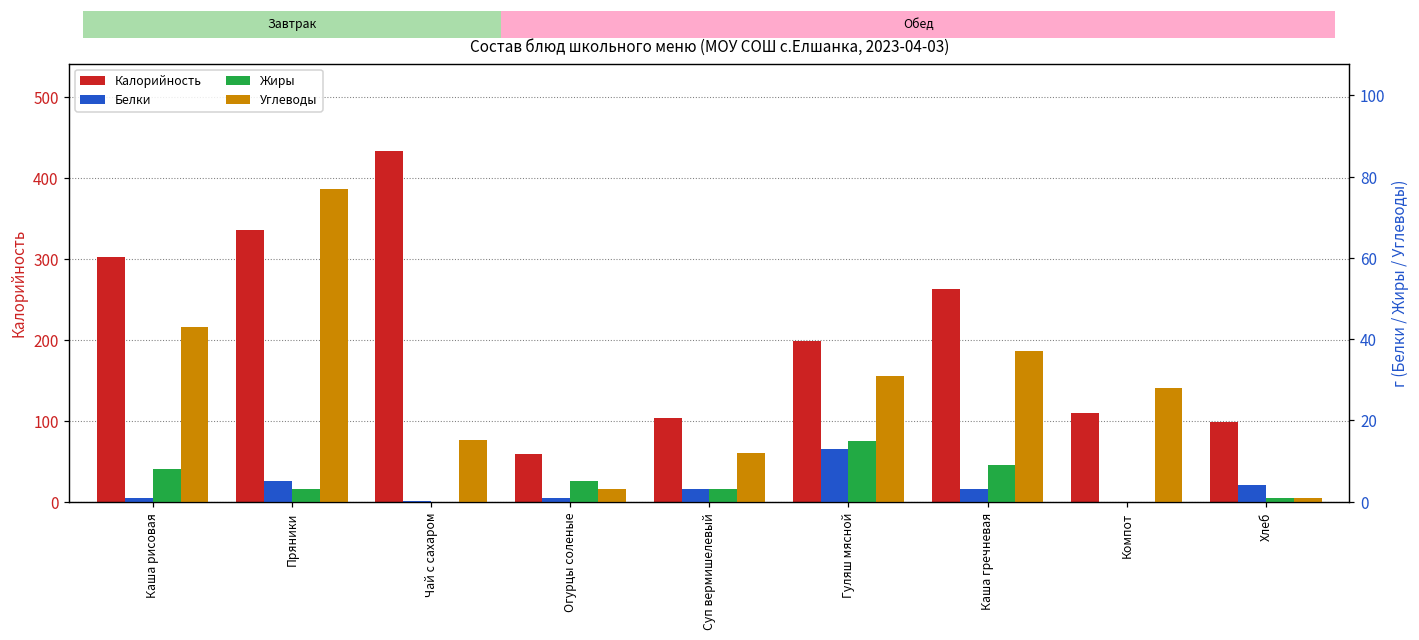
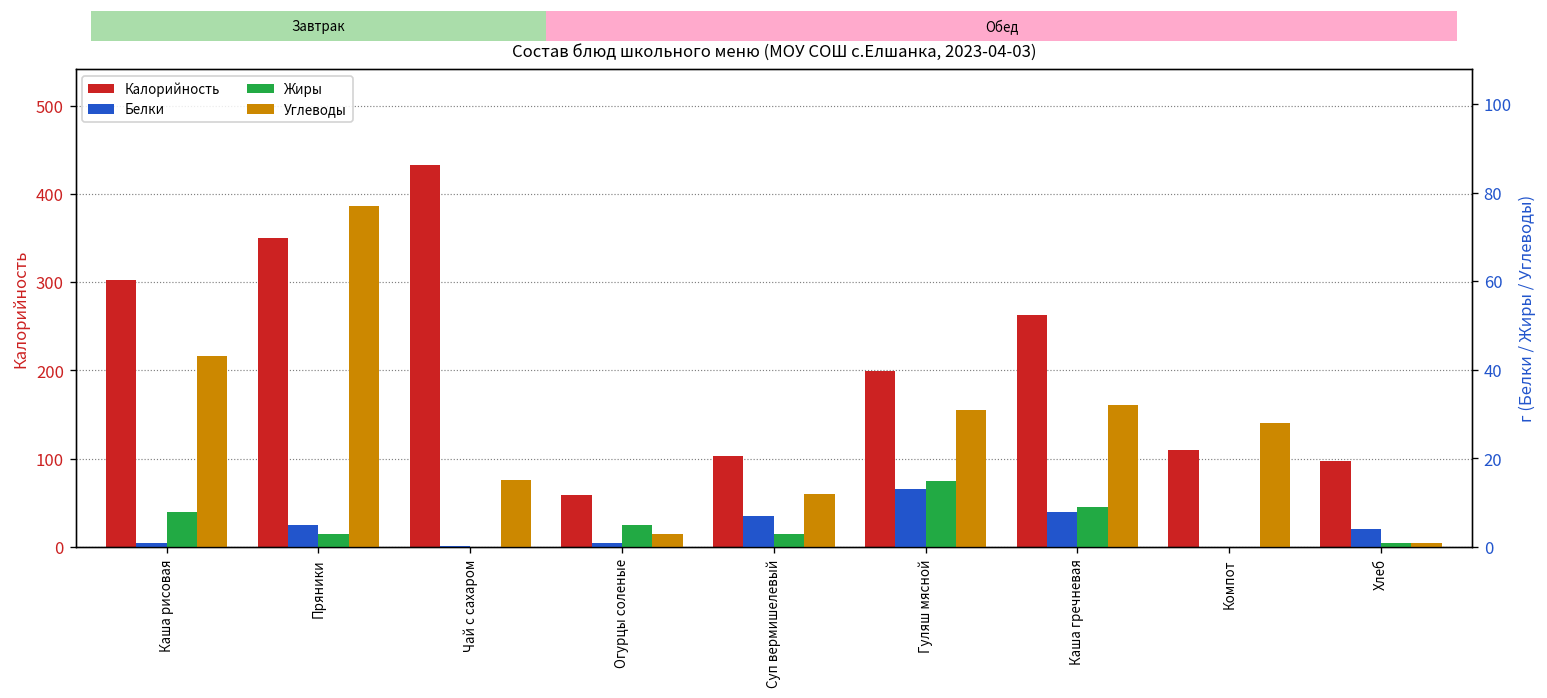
  {
    "Калорийность": {
      "Каша рисовая": 300,
-     "Пряники": 340,
+     "Пряники": 350,
      "Чай с сахаром": 430,
      "Огурцы соленые": 60,
      "Суп вермишелевый": 100,
      "Гуляш мясной": 200,
      "Каша гречневая": 260,
      "Компот": 110,
      "Хлеб": 100
    },
    "Белки": {
      "Каша рисовая": 1,
      "Пряники": 5,
      "Огурцы соленые": 1,
-     "Суп вермишелевый": 3,
+     "Суп вермишелевый": 7,
      "Гуляш мясной": 13,
-     "Каша гречневая": 3,
+     "Каша гречневая": 8,
      "Компот": 0,
      "Хлеб": 4
    },
    "Жиры": {
      "Каша рисовая": 8,
      "Пряники": 3,
      "Чай с сахаром": 0,
      "Огурцы соленые": 5,
      "Суп вермишелевый": 3,
      "Гуляш мясной": 15,
      "Каша гречневая": 9,
      "Компот": 0,
      "Хлеб": 1
    },
    "Углеводы": {
      "Каша рисовая": 43,
      "Пряники": 77,
      "Чай с сахаром": 15,
      "Огурцы соленые": 3,
      "Суп вермишелевый": 12,
      "Гуляш мясной": 31,
-     "Каша гречневая": 37,
+     "Каша гречневая": 32,
      "Компот": 28,
      "Хлеб": 1
    }
  }
